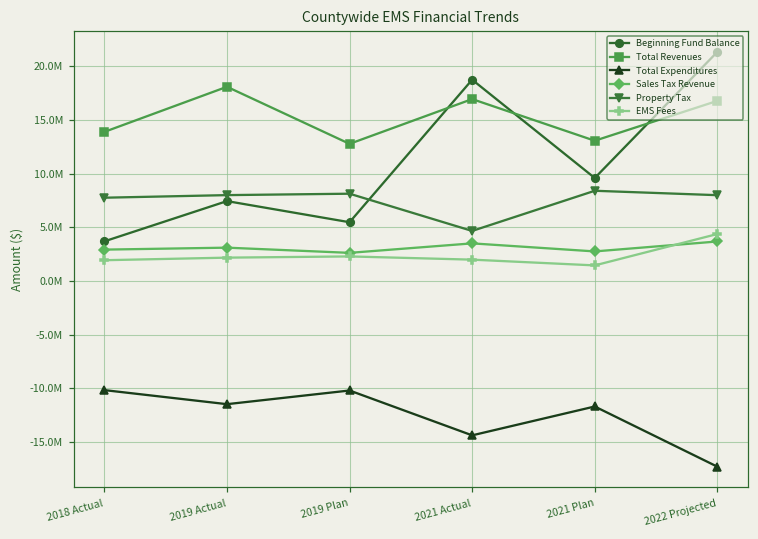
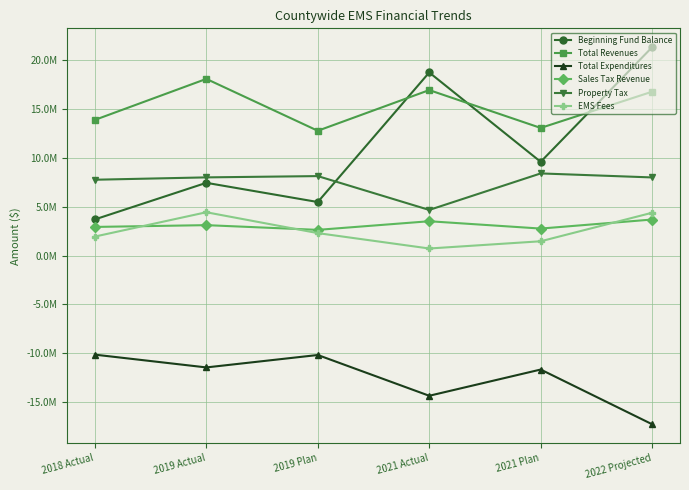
  {
    "EMS Fees": {
      "2018 Actual": 2000000,
-     "2019 Actual": 2000000,
+     "2019 Actual": 4000000,
      "2019 Plan": 2000000,
-     "2021 Actual": 2000000,
+     "2021 Actual": 1000000,
      "2021 Plan": 1000000,
      "2022 Projected": 4000000
    }
  }
